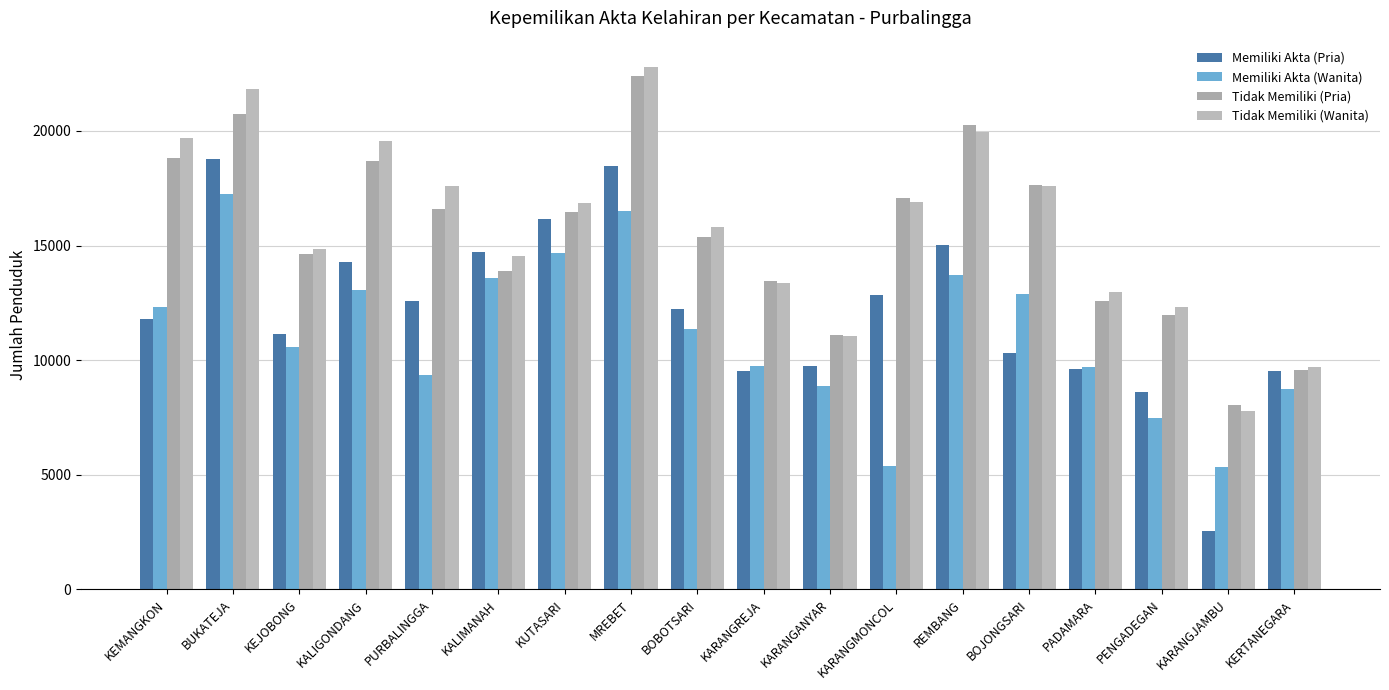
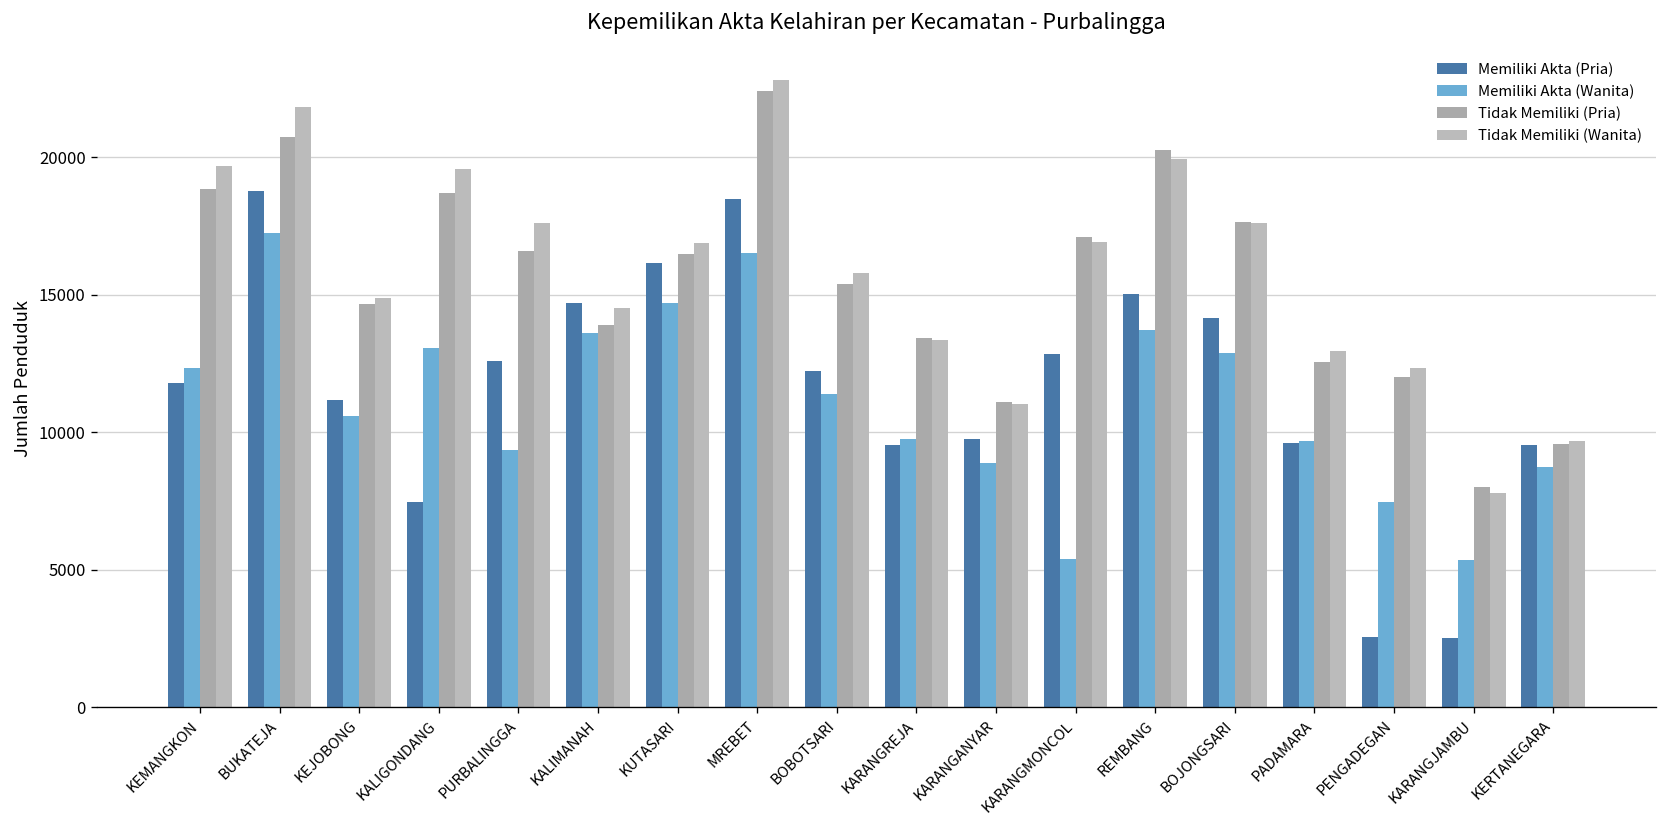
  {
    "Memiliki Akta (Pria)": {
      "KEMANGKON": 11800,
      "BUKATEJA": 18800,
      "KEJOBONG": 11200,
-     "KALIGONDANG": 14300,
+     "KALIGONDANG": 7400,
      "PURBALINGGA": 12600,
      "KALIMANAH": 14700,
      "KUTASARI": 16100,
      "MREBET": 18500,
      "BOBOTSARI": 12200,
      "KARANGREJA": 9500,
      "KARANGANYAR": 9800,
      "KARANGMONCOL": 12800,
      "REMBANG": 15000,
-     "BOJONGSARI": 10300,
+     "BOJONGSARI": 14100,
      "PADAMARA": 9600,
-     "PENGADEGAN": 8600,
+     "PENGADEGAN": 2600,
      "KARANGJAMBU": 2500,
      "KERTANEGARA": 9500
    },
    "Memiliki Akta (Wanita)": {
      "KEMANGKON": 12300,
      "BUKATEJA": 17200,
      "KEJOBONG": 10600,
      "KALIGONDANG": 13100,
      "PURBALINGGA": 9400,
      "KALIMANAH": 13600,
      "KUTASARI": 14700,
      "MREBET": 16500,
      "BOBOTSARI": 11400,
      "KARANGREJA": 9700,
      "KARANGANYAR": 8900,
      "KARANGMONCOL": 5400,
      "REMBANG": 13700,
      "BOJONGSARI": 12900,
      "PADAMARA": 9700,
      "PENGADEGAN": 7500,
      "KARANGJAMBU": 5400,
      "KERTANEGARA": 8700
    }
  }
